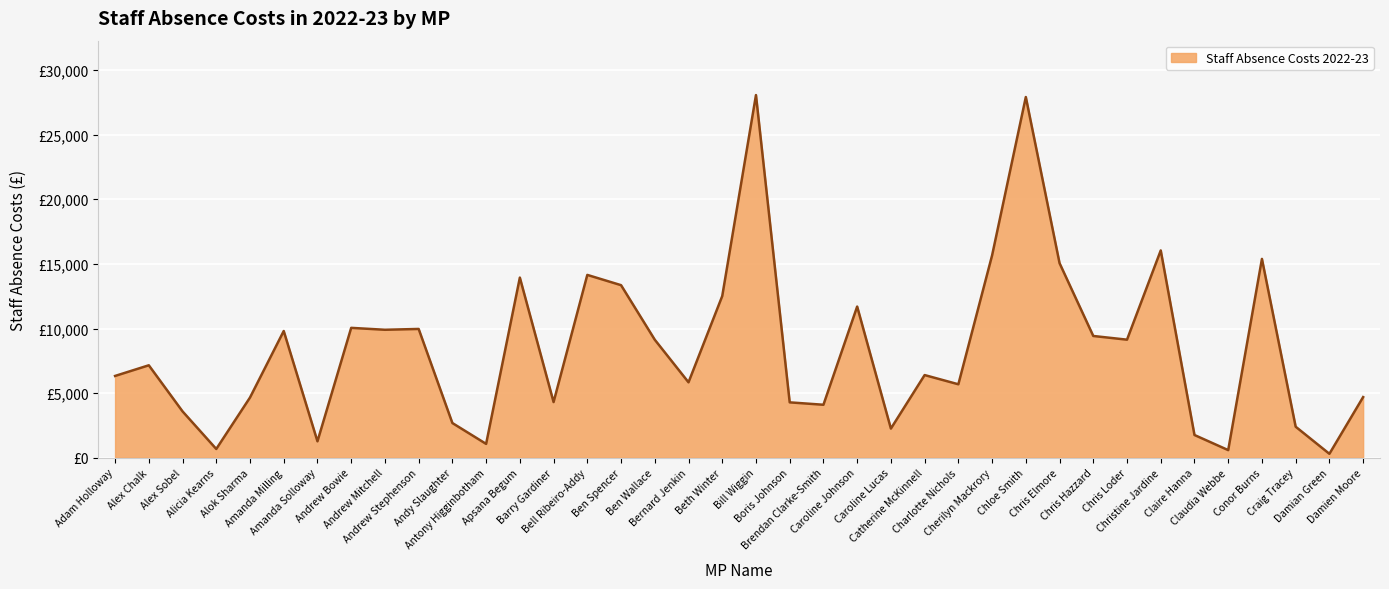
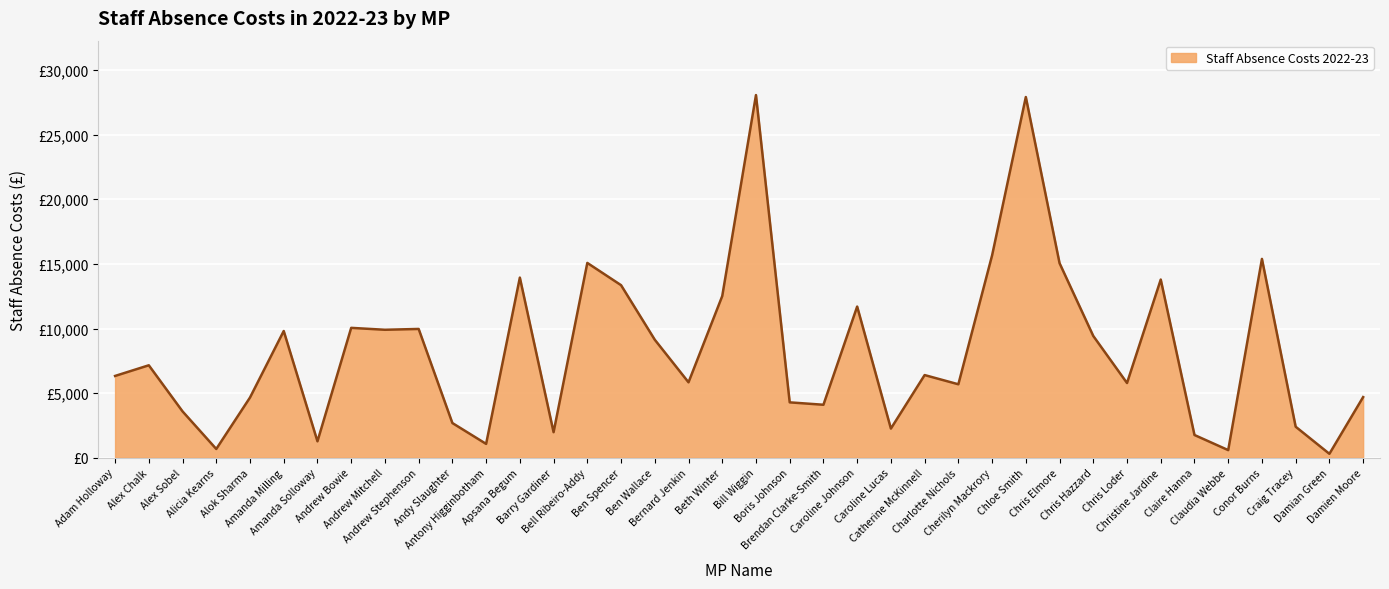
  {
    "Adam Holloway": "£6,300",
    "Alex Chalk": "£7,200",
    "Alex Sobel": "£3,600",
    "Alicia Kearns": "£700",
    "Alok Sharma": "£4,700",
    "Amanda Milling": "£9,800",
    "Amanda Solloway": "£1,300",
    "Andrew Bowie": "£10,100",
    "Andrew Mitchell": "£9,900",
    "Andrew Stephenson": "£10,000",
    "Andy Slaughter": "£2,700",
    "Antony Higginbotham": "£1,100",
    "Apsana Begum": "£13,900",
-   "Barry Gardiner": "£4,300",
-   "Bell Ribeiro-Addy": "£14,100",
+   "Barry Gardiner": "£2,000",
+   "Bell Ribeiro-Addy": "£15,100",
    "Ben Spencer": "£13,400",
    "Ben Wallace": "£9,100",
    "Bernard Jenkin": "£5,800",
    "Beth Winter": "£12,500",
    "Bill Wiggin": "£28,100",
    "Boris Johnson": "£4,300",
    "Brendan Clarke-Smith": "£4,100",
    "Caroline Johnson": "£11,700",
    "Caroline Lucas": "£2,300",
    "Catherine McKinnell": "£6,400",
    "Charlotte Nichols": "£5,700",
    "Cherilyn Mackrory": "£15,700",
    "Chloe Smith": "£27,900",
    "Chris Elmore": "£15,100",
    "Chris Hazzard": "£9,400",
-   "Chris Loder": "£9,100",
-   "Christine Jardine": "£16,000",
+   "Chris Loder": "£5,800",
+   "Christine Jardine": "£13,800",
    "Claire Hanna": "£1,800",
    "Claudia Webbe": "£600",
    "Conor Burns": "£15,400",
    "Craig Tracey": "£2,400",
    "Damian Green": "£300",
    "Damien Moore": "£4,700"
  }
